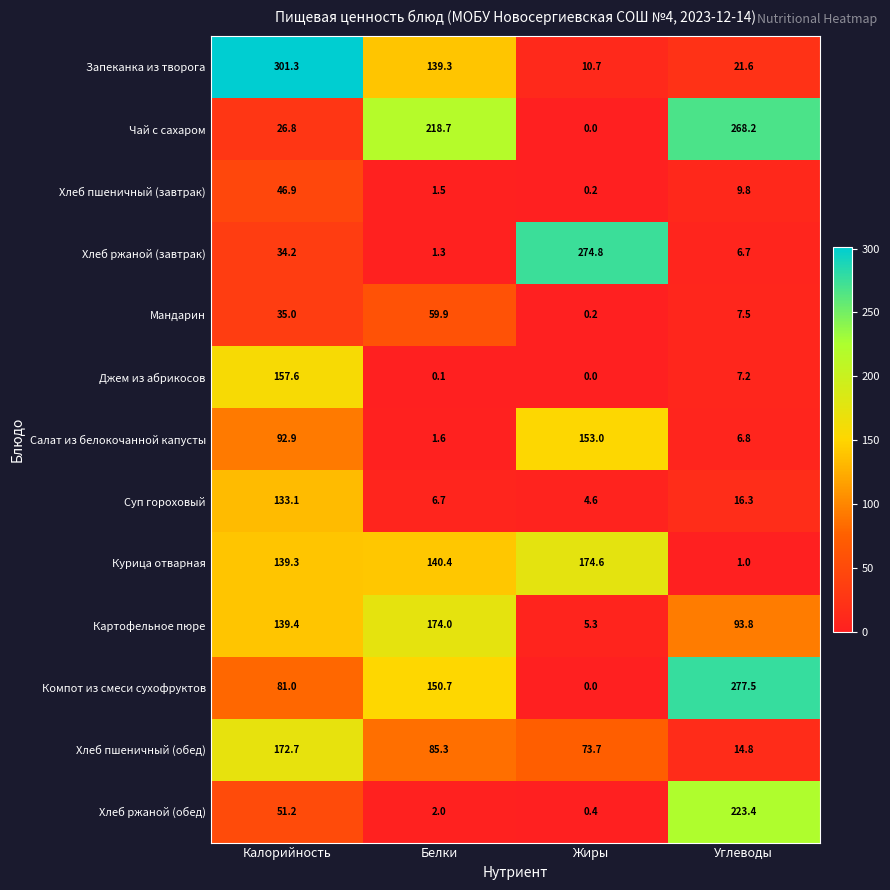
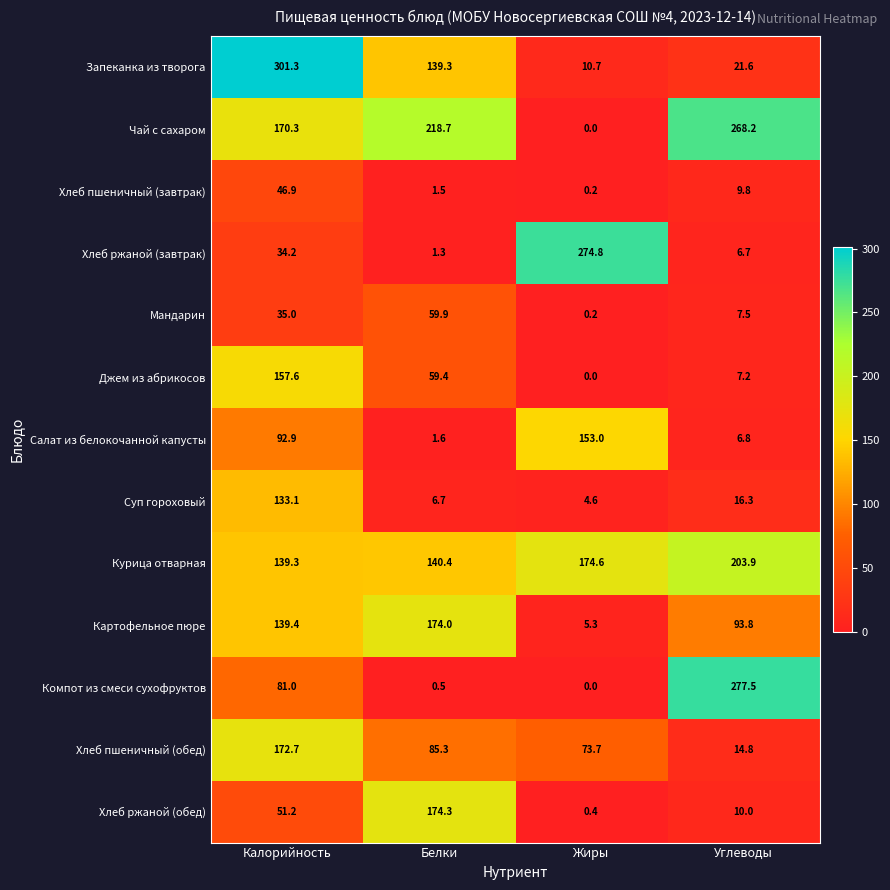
  {
    "Запеканка из творога": {
      "Калорийность": 301.3,
      "Белки": 139.3,
      "Жиры": 10.7,
      "Углеводы": 21.6
    },
    "Чай с сахаром": {
-     "Калорийность": 26.8,
+     "Калорийность": 170.3,
      "Белки": 218.7,
      "Жиры": 0.0,
      "Углеводы": 268.2
    },
    "Хлеб пшеничный (завтрак)": {
      "Калорийность": 46.9,
      "Белки": 1.5,
      "Жиры": 0.2,
      "Углеводы": 9.8
    },
    "Хлеб ржаной (завтрак)": {
      "Калорийность": 34.2,
      "Белки": 1.3,
      "Жиры": 274.8,
      "Углеводы": 6.7
    },
    "Мандарин": {
      "Калорийность": 35.0,
      "Белки": 59.9,
      "Жиры": 0.2,
      "Углеводы": 7.5
    },
    "Джем из абрикосов": {
      "Калорийность": 157.6,
-     "Белки": 0.1,
+     "Белки": 59.4,
      "Жиры": 0.0,
      "Углеводы": 7.2
    },
    "Салат из белокочанной капусты": {
      "Калорийность": 92.9,
      "Белки": 1.6,
      "Жиры": 153.0,
      "Углеводы": 6.8
    },
    "Суп гороховый": {
      "Калорийность": 133.1,
      "Белки": 6.7,
      "Жиры": 4.6,
      "Углеводы": 16.3
    },
    "Курица отварная": {
      "Калорийность": 139.3,
      "Белки": 140.4,
      "Жиры": 174.6,
-     "Углеводы": 1.0
+     "Углеводы": 203.9
    },
    "Картофельное пюре": {
      "Калорийность": 139.4,
      "Белки": 174.0,
      "Жиры": 5.3,
      "Углеводы": 93.8
    },
    "Компот из смеси сухофруктов": {
      "Калорийность": 81.0,
-     "Белки": 150.7,
+     "Белки": 0.5,
      "Жиры": 0.0,
      "Углеводы": 277.5
    },
    "Хлеб пшеничный (обед)": {
      "Калорийность": 172.7,
      "Белки": 85.3,
      "Жиры": 73.7,
      "Углеводы": 14.8
    },
    "Хлеб ржаной (обед)": {
      "Калорийность": 51.2,
-     "Белки": 2.0,
+     "Белки": 174.3,
      "Жиры": 0.4,
-     "Углеводы": 223.4
+     "Углеводы": 10.0
    }
  }
